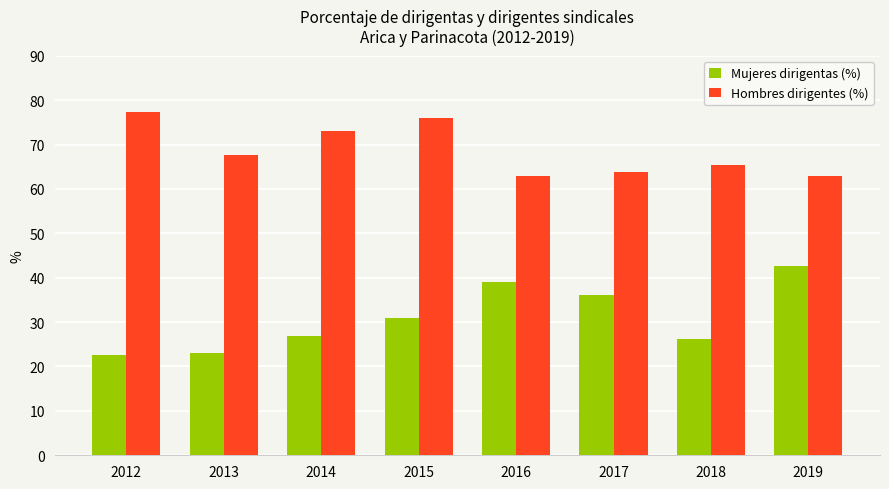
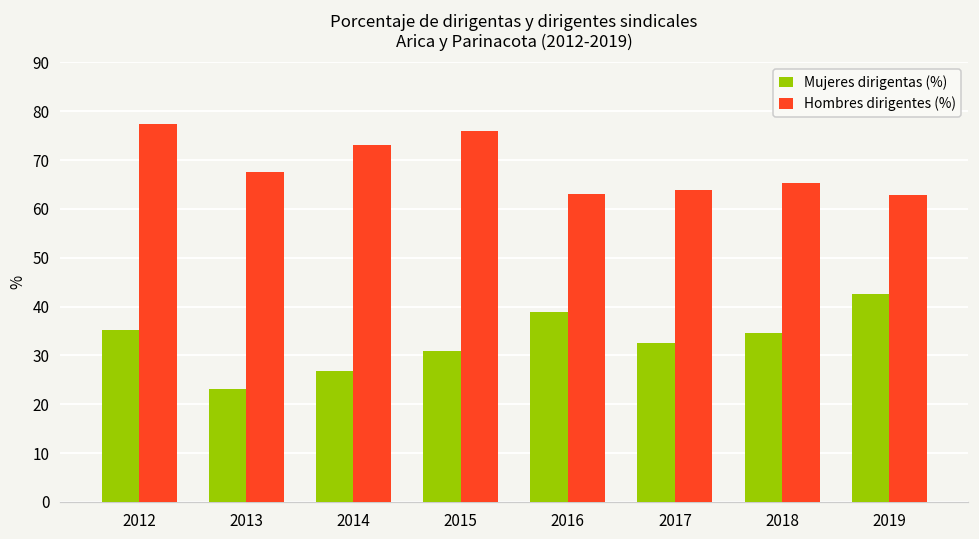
  {
    "Mujeres dirigentas (%)": {
-     "2012": 23,
+     "2012": 35,
      "2013": 23,
      "2014": 27,
      "2015": 31,
      "2016": 39,
-     "2017": 36,
-     "2018": 26,
+     "2017": 33,
+     "2018": 35,
      "2019": 43
    },
    "Hombres dirigentes (%)": {
      "2012": 77,
      "2013": 68,
      "2014": 73,
      "2015": 76,
      "2016": 63,
      "2017": 64,
      "2018": 65,
      "2019": 63
    }
  }
